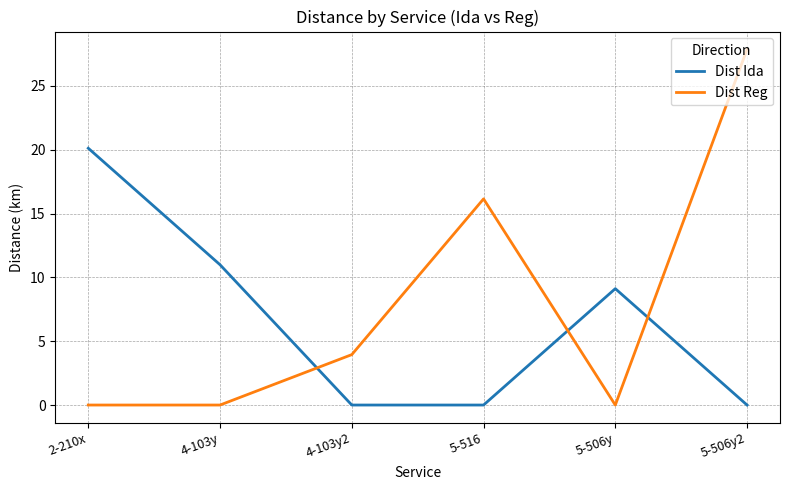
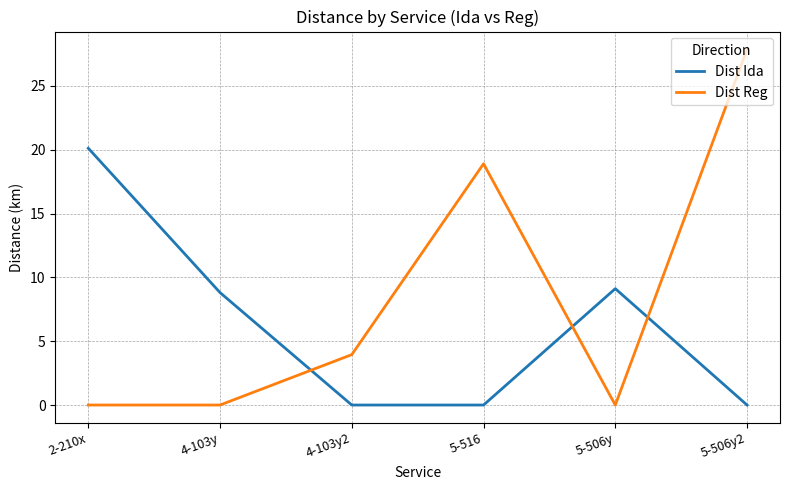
  {
    "Dist Ida": {
      "2-210x": 20.1,
-     "4-103y": 11.0,
+     "4-103y": 8.8,
      "4-103y2": 0.0,
      "5-516": 0.0,
      "5-506y": 9.1,
      "5-506y2": 0.0
    },
    "Dist Reg": {
      "2-210x": 0.0,
      "4-103y": 0.0,
      "4-103y2": 3.9,
-     "5-516": 16.1,
+     "5-516": 18.9,
      "5-506y": 0.0
    }
  }
